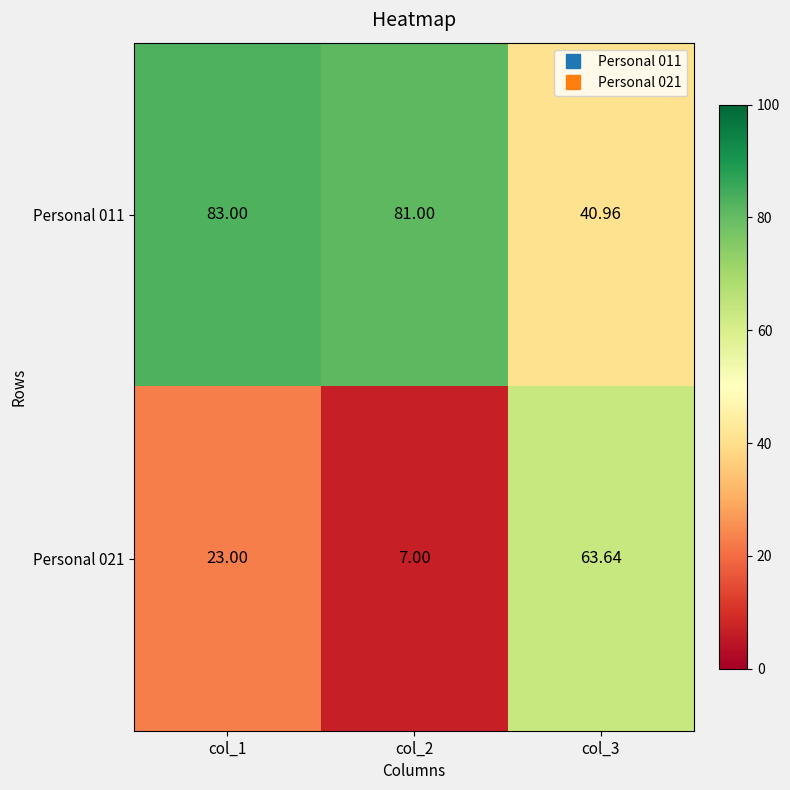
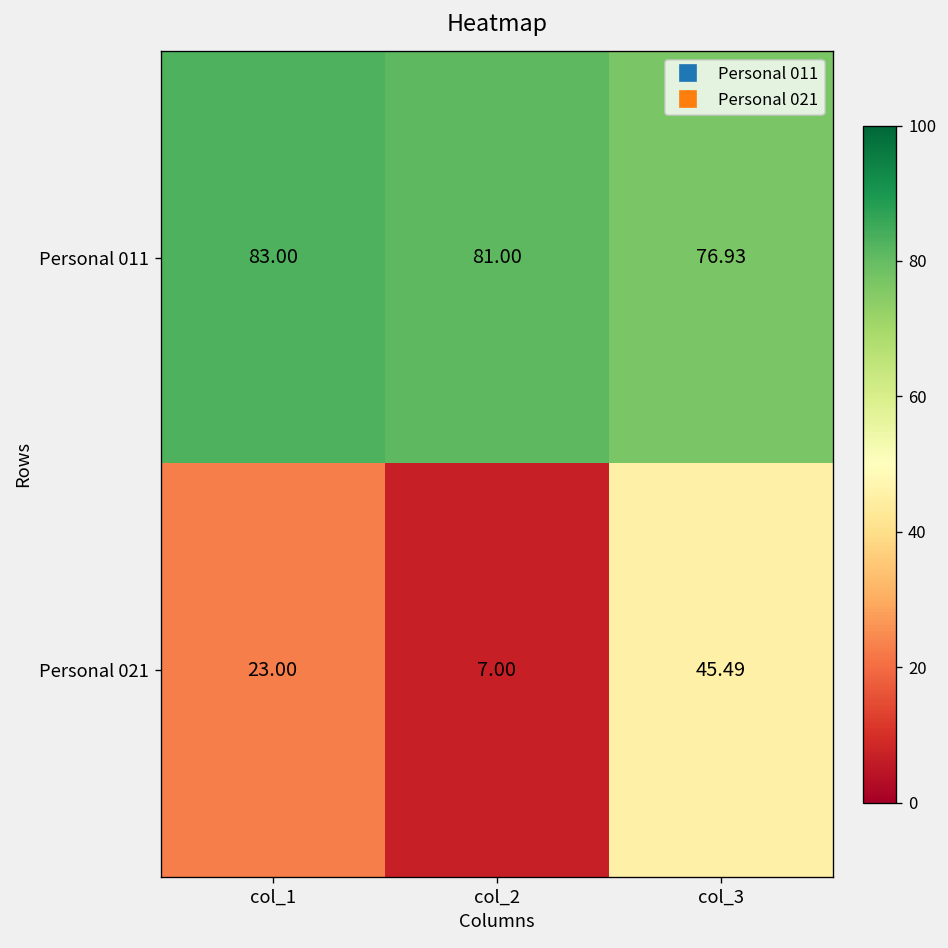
  {
    "Personal 011": {
      "col_1": 83.00,
      "col_2": 81.00,
-     "col_3": 40.96
+     "col_3": 76.93
    },
    "Personal 021": {
      "col_1": 23.00,
      "col_2": 7.00,
-     "col_3": 63.64
+     "col_3": 45.49
    }
  }
